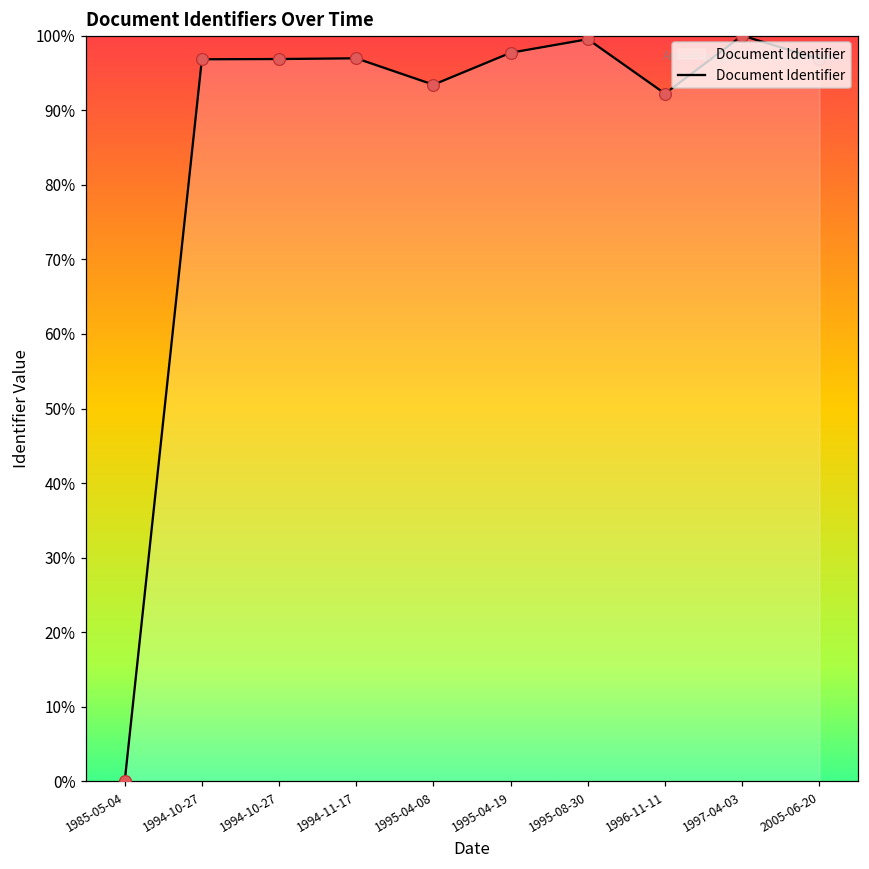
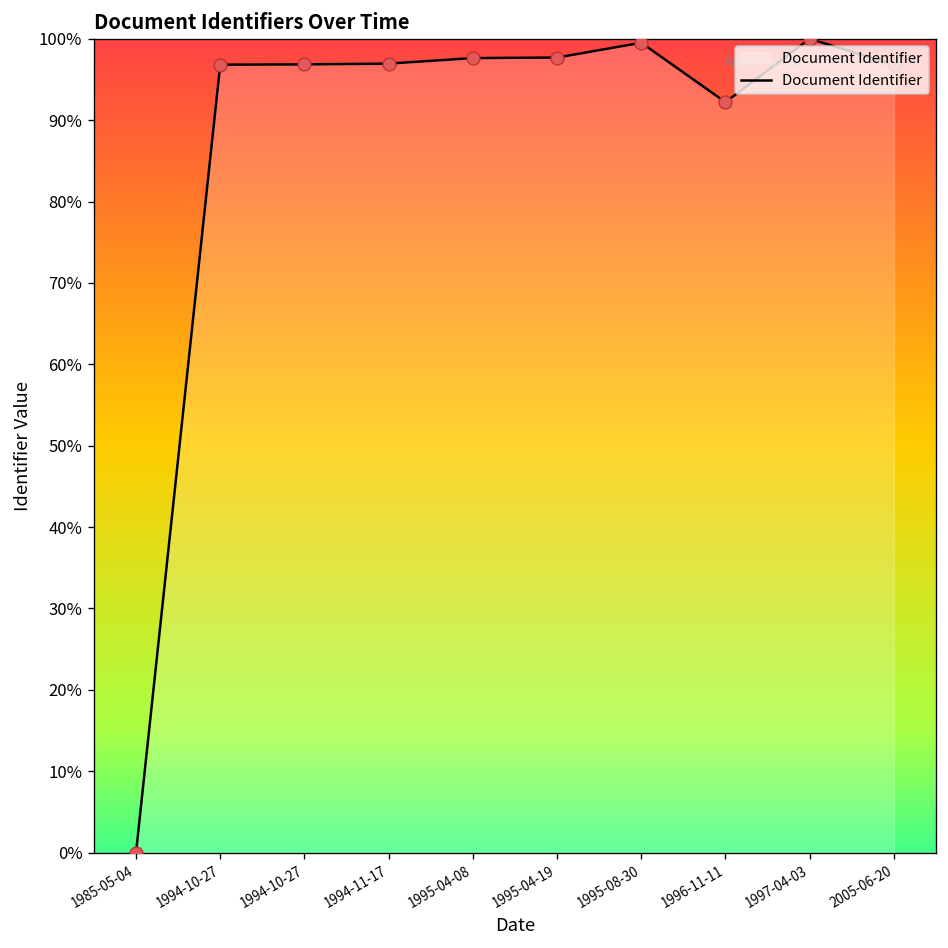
  {
    "1985-05-04": "0%",
    "1994-11-17": "97%",
-   "1995-04-08": "93%",
+   "1995-04-08": "98%",
    "1995-04-19": "98%",
    "1995-08-30": "100%",
    "1996-11-11": "92%",
    "1997-04-03": "100%"
  }
